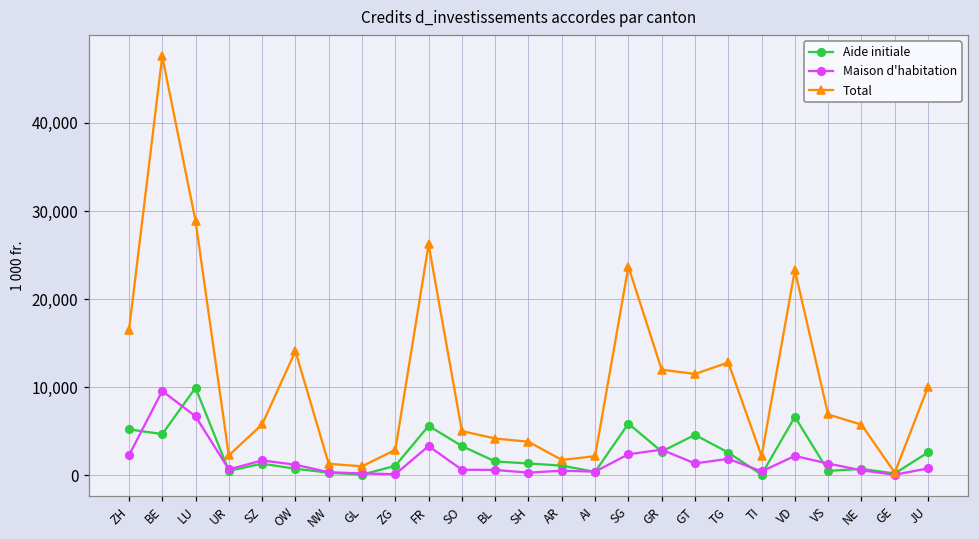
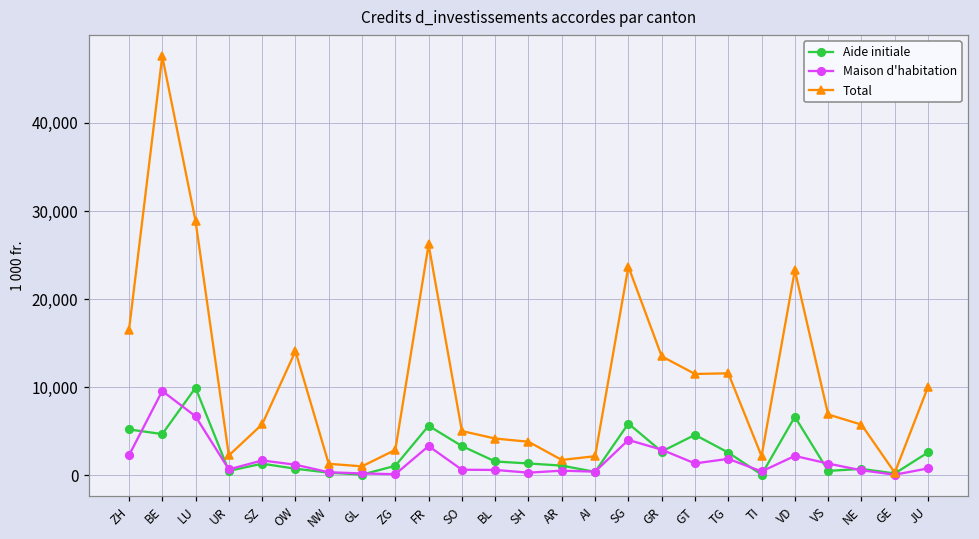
  {
    "Aide initiale": {
      "ZH": "5,000",
      "BE": "5,000",
      "LU": "10,000",
      "SZ": "1,000",
      "OW": "1,000",
      "ZG": "1,000",
      "FR": "6,000",
      "SO": "3,000",
      "BL": "2,000",
      "SH": "1,000",
      "AR": "1,000",
      "SG": "6,000",
      "GT": "5,000",
      "TG": "3,000",
      "TI": "0",
      "VD": "7,000",
      "VS": "1,000",
      "JU": "3,000"
    },
    "Maison d'habitation": {
      "ZH": "2,000",
      "BE": "10,000",
      "LU": "7,000",
      "SZ": "2,000",
      "OW": "1,000",
      "ZG": "0",
      "FR": "3,000",
      "SO": "1,000",
      "BL": "1,000",
      "SH": "0",
      "AR": "1,000",
-     "SG": "2,000",
+     "SG": "4,000",
      "GT": "1,000",
      "TG": "2,000",
      "TI": "0",
      "VD": "2,000",
      "VS": "1,000",
      "JU": "1,000"
    },
    "Total": {
      "ZH": "16,000",
      "BE": "48,000",
      "LU": "29,000",
      "UR": "2,000",
      "SZ": "6,000",
      "OW": "14,000",
      "NW": "1,000",
      "GL": "1,000",
      "ZG": "3,000",
      "FR": "26,000",
      "SO": "5,000",
      "BL": "4,000",
      "SH": "4,000",
      "AR": "2,000",
      "AI": "2,000",
      "SG": "24,000",
-     "GR": "12,000",
+     "GR": "14,000",
      "GT": "12,000",
-     "TG": "13,000",
+     "TG": "12,000",
      "TI": "2,000",
      "VD": "23,000",
      "VS": "7,000",
      "NE": "6,000",
      "JU": "10,000"
    }
  }
